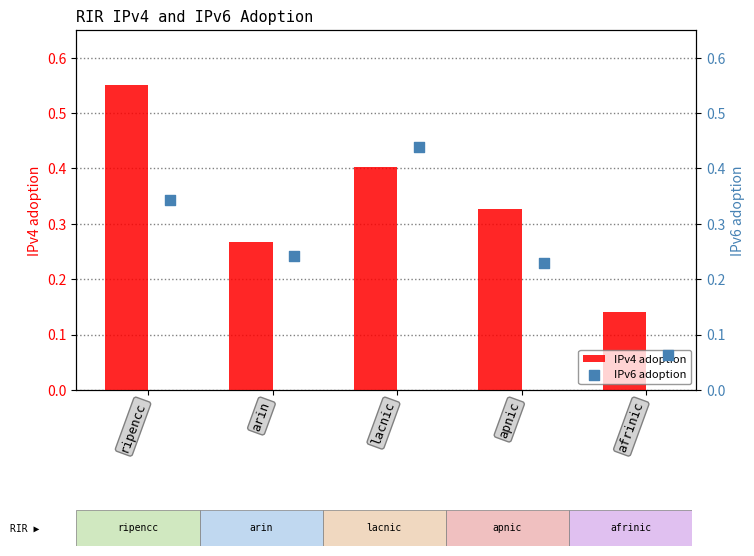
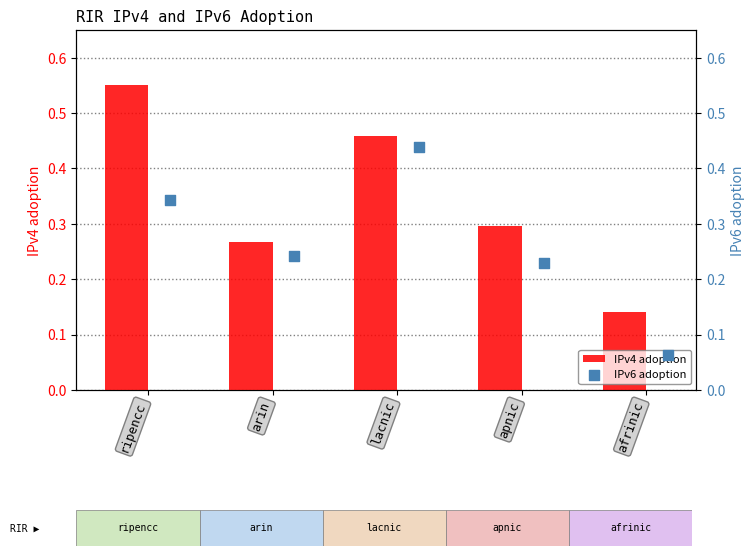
  {
    "IPv4 adoption": {
      "ripencc": 0.55,
      "arin": 0.27,
-     "lacnic": 0.40,
-     "apnic": 0.33,
+     "lacnic": 0.46,
+     "apnic": 0.30,
      "afrinic": 0.14
    }
  }
